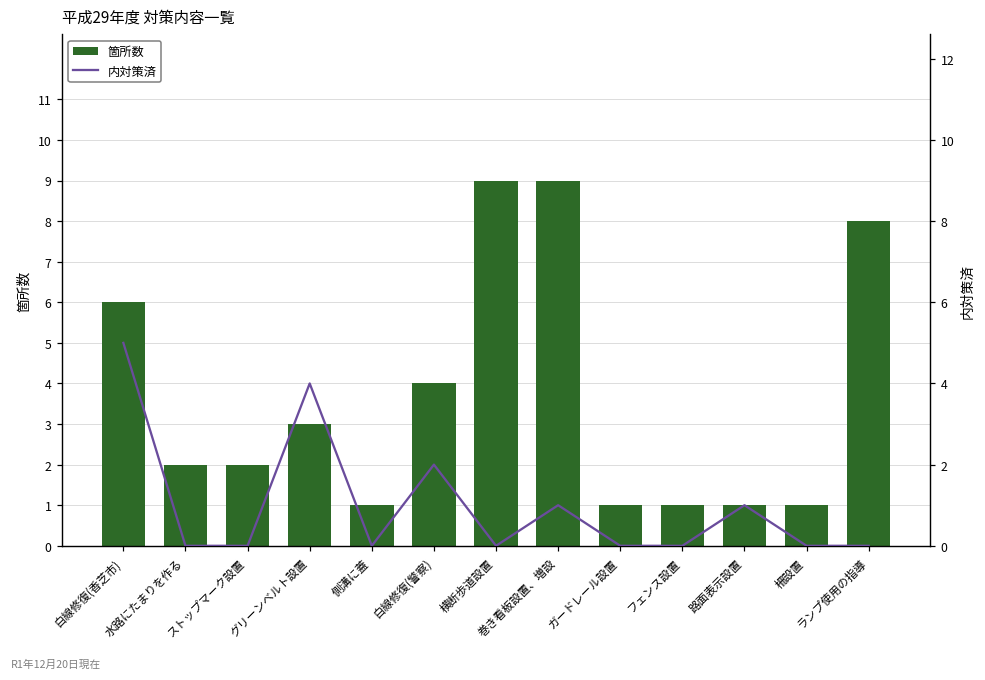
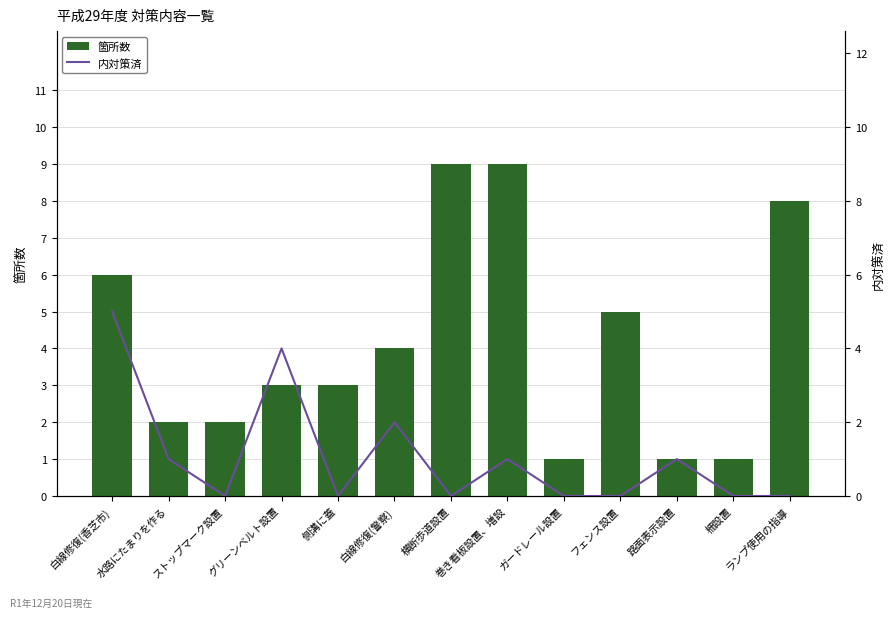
  {
    "箇所数": {
      "白線修復(香芝市)": 6,
      "水路にたまりを作る": 2,
      "ストップマーク設置": 2,
      "グリーンベルト設置": 3,
-     "側溝に蓋": 1,
+     "側溝に蓋": 3,
      "白線修復(警察)": 4,
      "横断歩道設置": 9,
      "巻き看板設置、増設": 9,
      "ガードレール設置": 1,
-     "フェンス設置": 1,
+     "フェンス設置": 5,
      "路面表示設置": 1,
      "柵設置": 1,
      "ランプ使用の指導": 8
    },
    "内対策済": {
      "白線修復(香芝市)": 5,
-     "水路にたまりを作る": 0,
+     "水路にたまりを作る": 1,
      "ストップマーク設置": 0,
      "グリーンベルト設置": 4,
      "側溝に蓋": 0,
      "白線修復(警察)": 2,
      "横断歩道設置": 0,
      "巻き看板設置、増設": 1,
      "ガードレール設置": 0,
      "フェンス設置": 0,
      "路面表示設置": 1,
      "柵設置": 0,
      "ランプ使用の指導": 0
    }
  }
